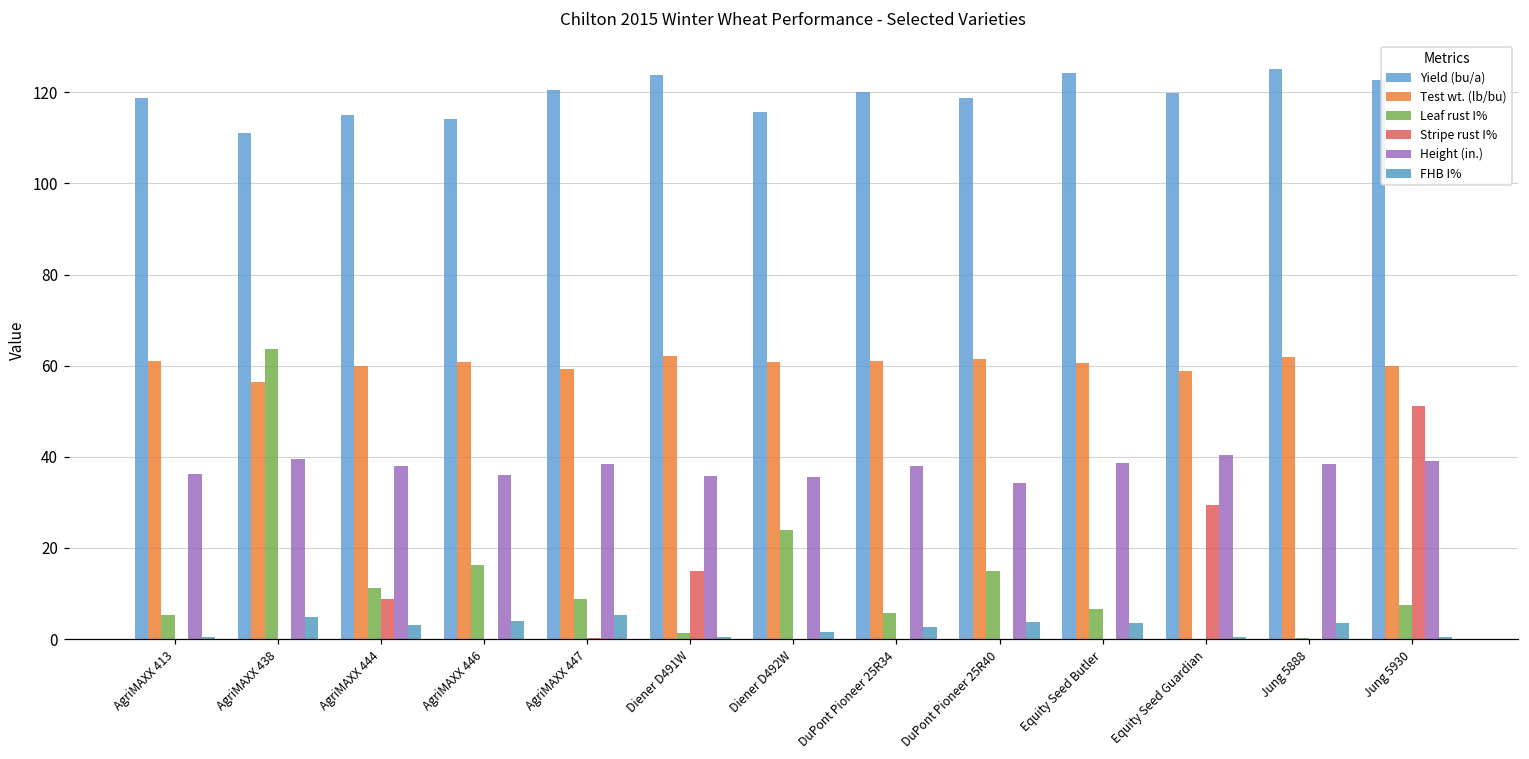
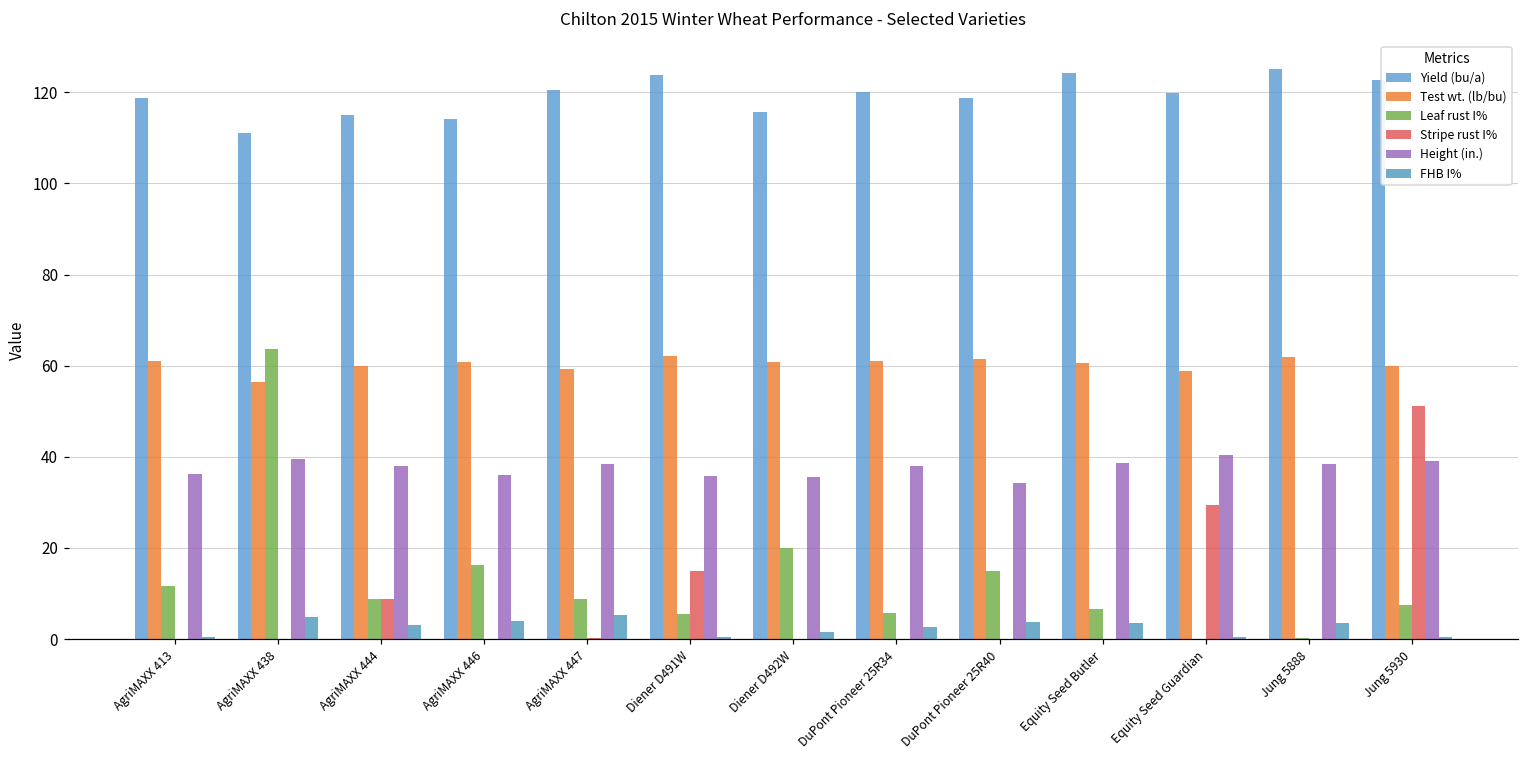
  {
    "Leaf rust I%": {
-     "AgriMAXX 413": 5,
+     "AgriMAXX 413": 12,
      "AgriMAXX 438": 64,
-     "AgriMAXX 444": 11,
+     "AgriMAXX 444": 9,
      "AgriMAXX 446": 16,
      "AgriMAXX 447": 9,
-     "Diener D491W": 1,
-     "Diener D492W": 24,
+     "Diener D491W": 5,
+     "Diener D492W": 20,
      "DuPont Pioneer 25R34": 6,
      "DuPont Pioneer 25R40": 15,
      "Equity Seed Butler": 7,
      "Equity Seed Guardian": 0,
      "Jung 5930": 7
    },
    "Height (in.)": {
      "AgriMAXX 413": 36,
      "AgriMAXX 438": 40,
      "AgriMAXX 444": 38,
      "AgriMAXX 446": 36,
      "AgriMAXX 447": 39,
      "Diener D491W": 36,
      "Diener D492W": 36,
      "DuPont Pioneer 25R34": 38,
      "DuPont Pioneer 25R40": 34,
      "Equity Seed Butler": 39,
      "Equity Seed Guardian": 41,
      "Jung 5888": 39,
      "Jung 5930": 39
    }
  }
